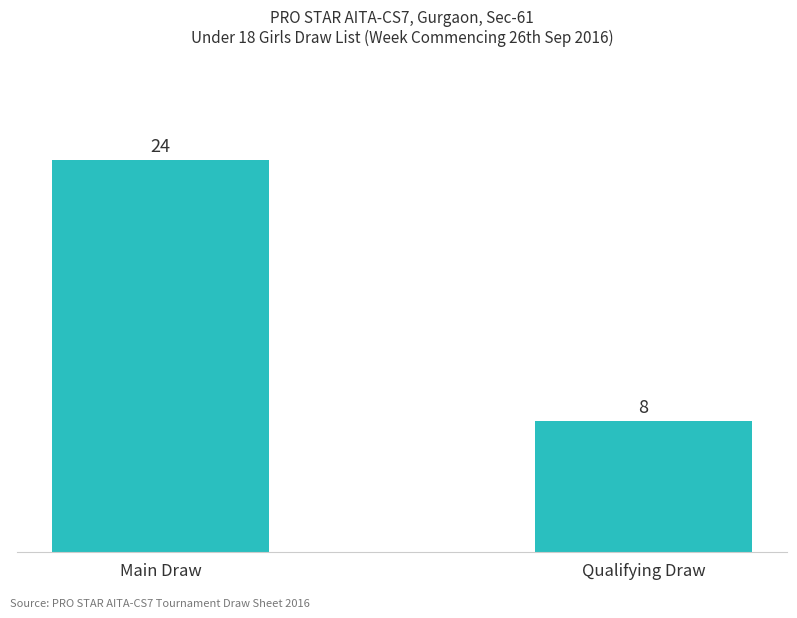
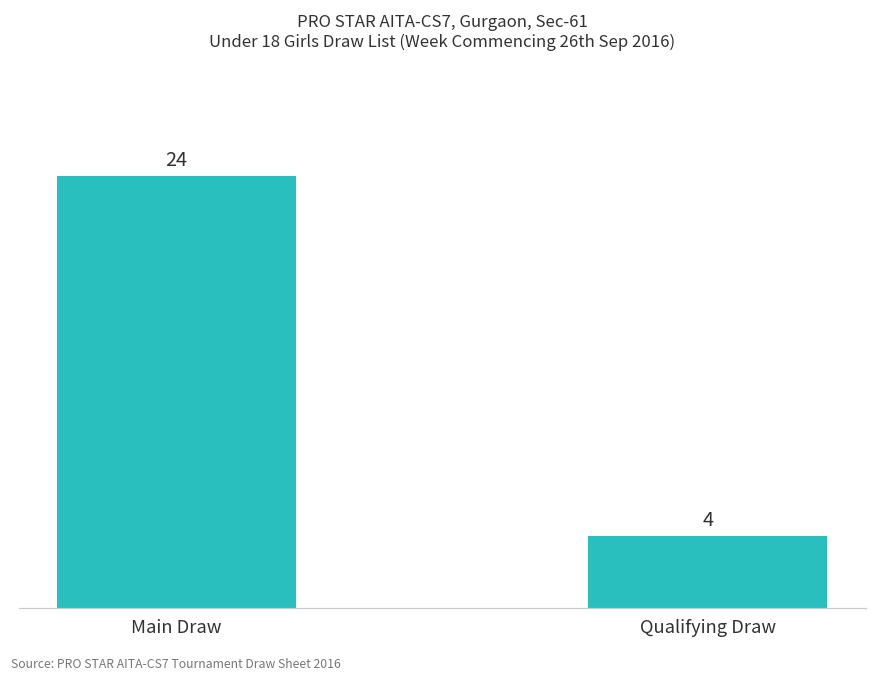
  {
    "Main Draw": 24,
-   "Qualifying Draw": 8
+   "Qualifying Draw": 4
  }
